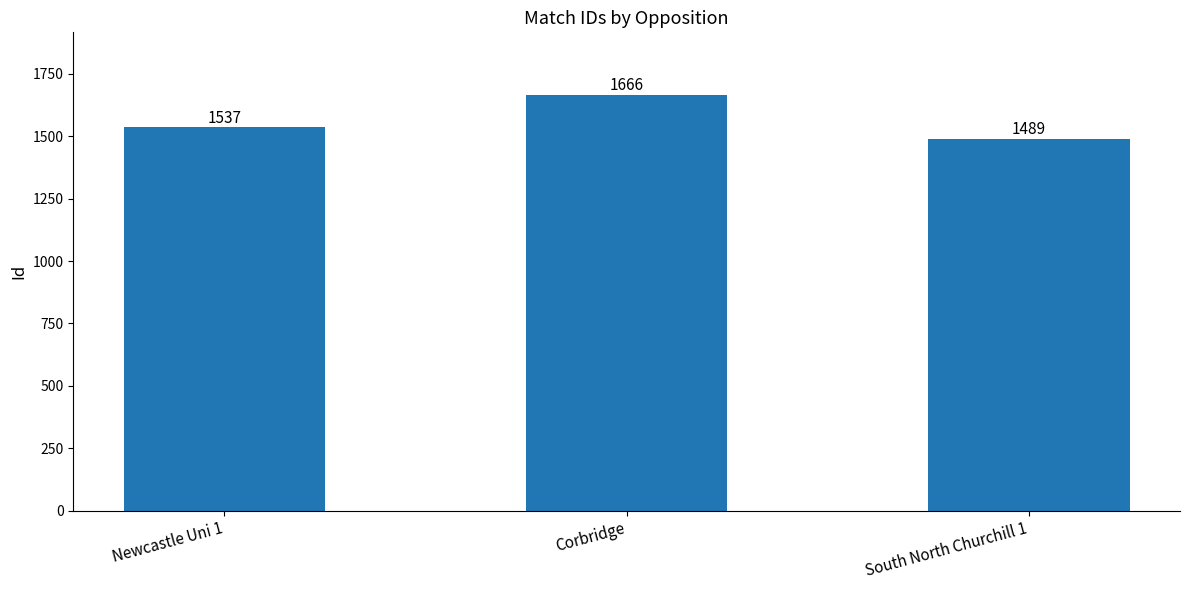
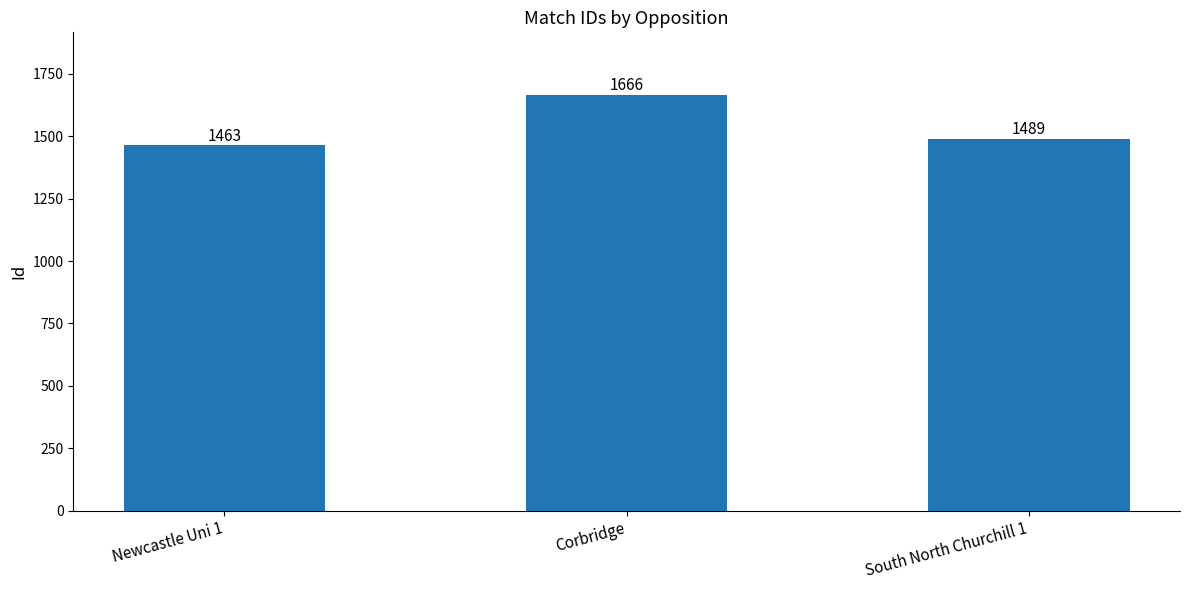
  {
-   "Newcastle Uni 1": 1537,
+   "Newcastle Uni 1": 1463,
    "Corbridge": 1666,
    "South North Churchill 1": 1489
  }
